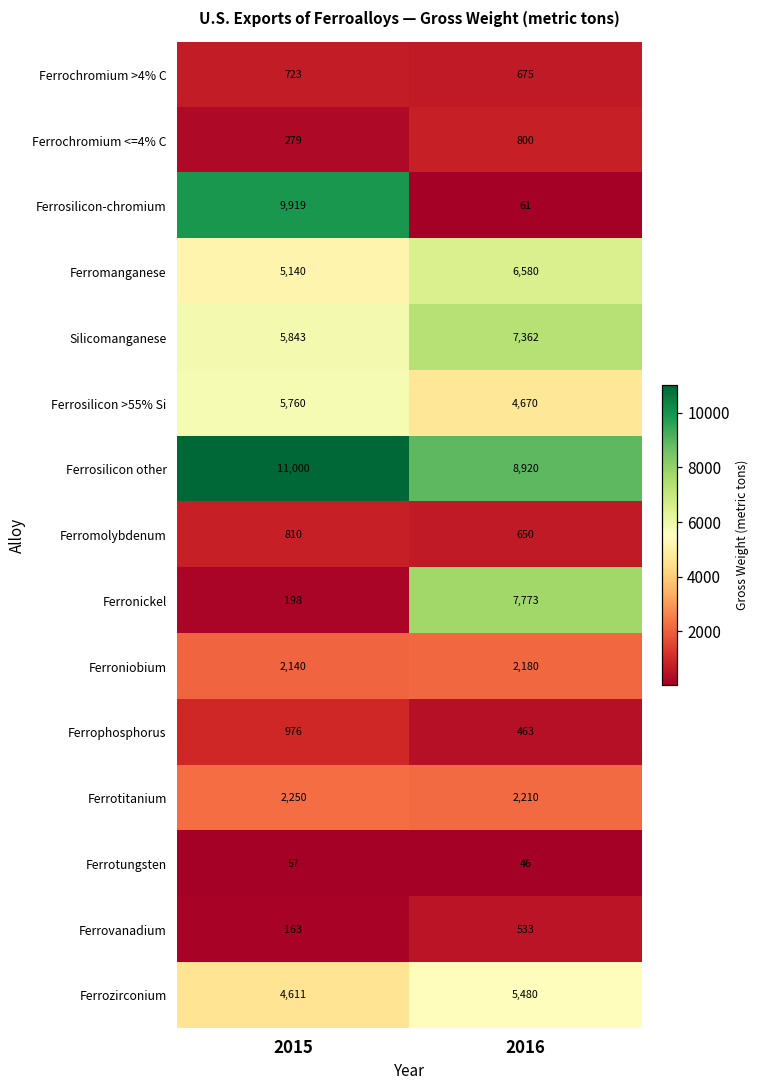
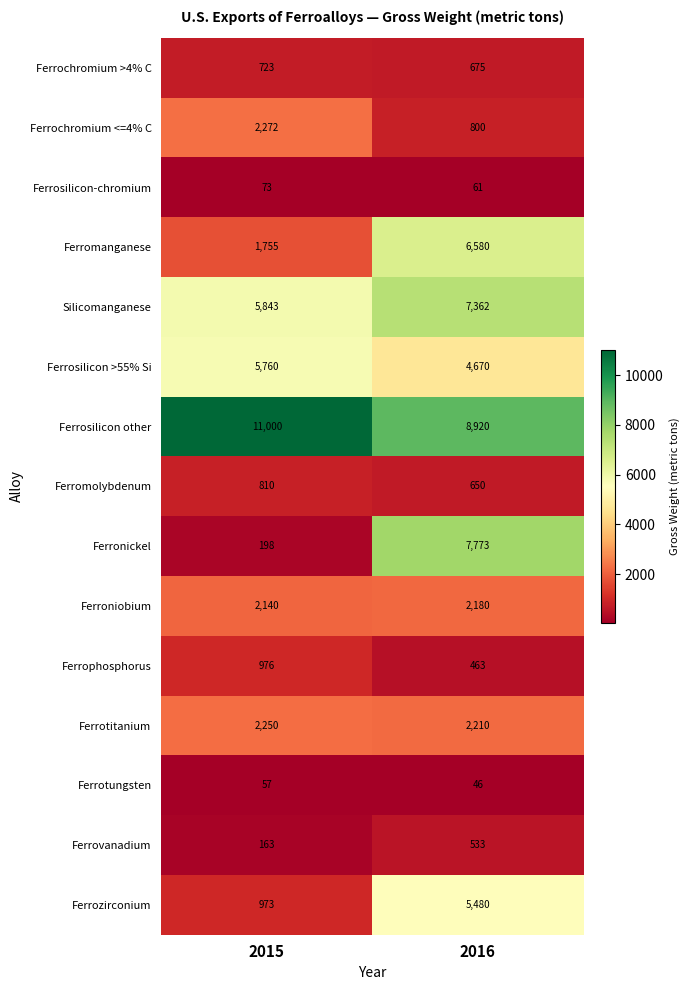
  {
    "Ferrochromium >4% C": {
      "2015": "723",
      "2016": "675"
    },
    "Ferrochromium <=4% C": {
-     "2015": "279",
+     "2015": "2,272",
      "2016": "800"
    },
    "Ferrosilicon-chromium": {
-     "2015": "9,919",
+     "2015": "73",
      "2016": "61"
    },
    "Ferromanganese": {
-     "2015": "5,140",
+     "2015": "1,755",
      "2016": "6,580"
    },
    "Silicomanganese": {
      "2015": "5,843",
      "2016": "7,362"
    },
    "Ferrosilicon >55% Si": {
      "2015": "5,760",
      "2016": "4,670"
    },
    "Ferrosilicon other": {
      "2015": "11,000",
      "2016": "8,920"
    },
    "Ferromolybdenum": {
      "2015": "810",
      "2016": "650"
    },
    "Ferronickel": {
      "2015": "198",
      "2016": "7,773"
    },
    "Ferroniobium": {
      "2015": "2,140",
      "2016": "2,180"
    },
    "Ferrophosphorus": {
      "2015": "976",
      "2016": "463"
    },
    "Ferrotitanium": {
      "2015": "2,250",
      "2016": "2,210"
    },
    "Ferrotungsten": {
      "2015": "57",
      "2016": "46"
    },
    "Ferrovanadium": {
      "2015": "163",
      "2016": "533"
    },
    "Ferrozirconium": {
-     "2015": "4,611",
+     "2015": "973",
      "2016": "5,480"
    }
  }
